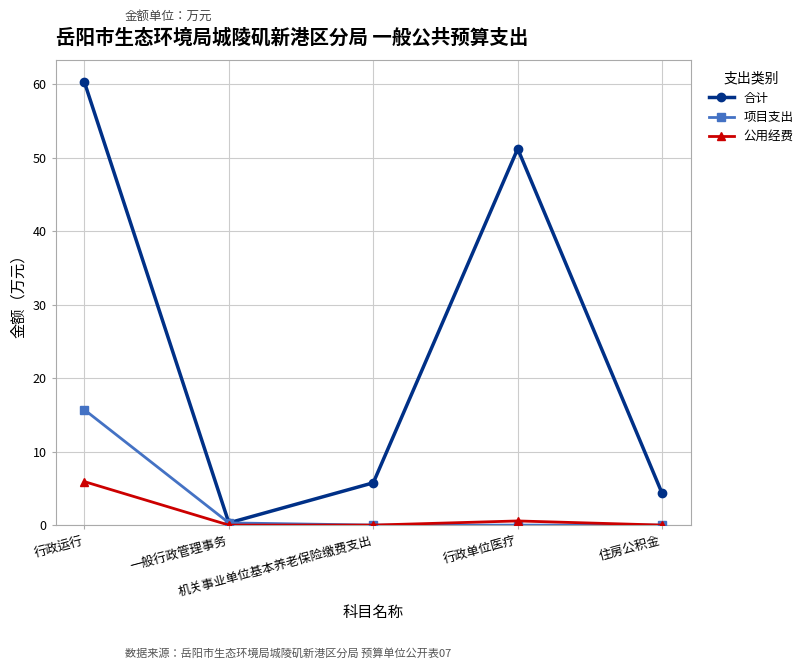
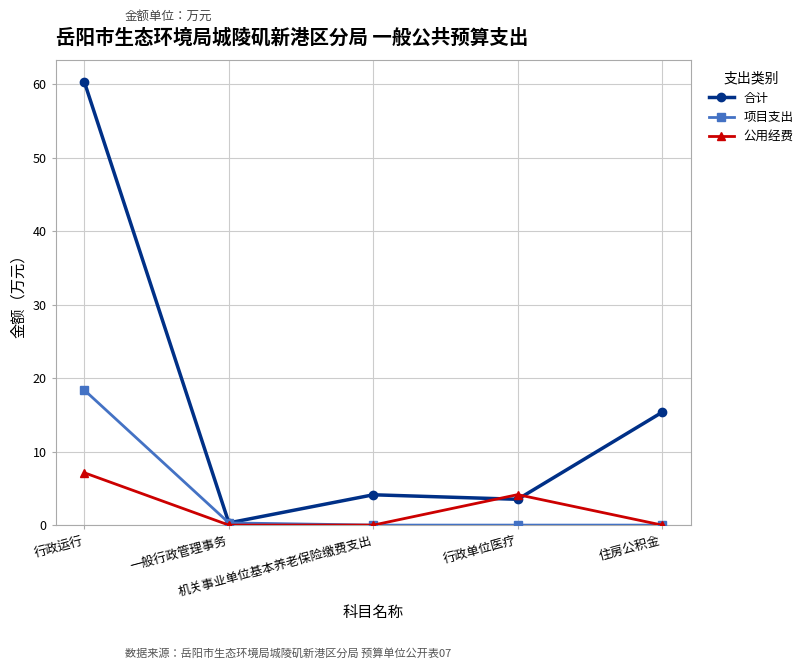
  {
    "合计": {
      "行政运行": 60,
-     "机关事业单位基本养老保险缴费支出": 6,
-     "行政单位医疗": 51,
-     "住房公积金": 4
+     "机关事业单位基本养老保险缴费支出": 4,
+     "行政单位医疗": 4,
+     "住房公积金": 15
    },
    "项目支出": {
-     "行政运行": 16,
+     "行政运行": 18,
      "行政单位医疗": 0
    },
    "公用经费": {
-     "行政运行": 6,
-     "行政单位医疗": 1
+     "行政运行": 7,
+     "行政单位医疗": 4
    }
  }
